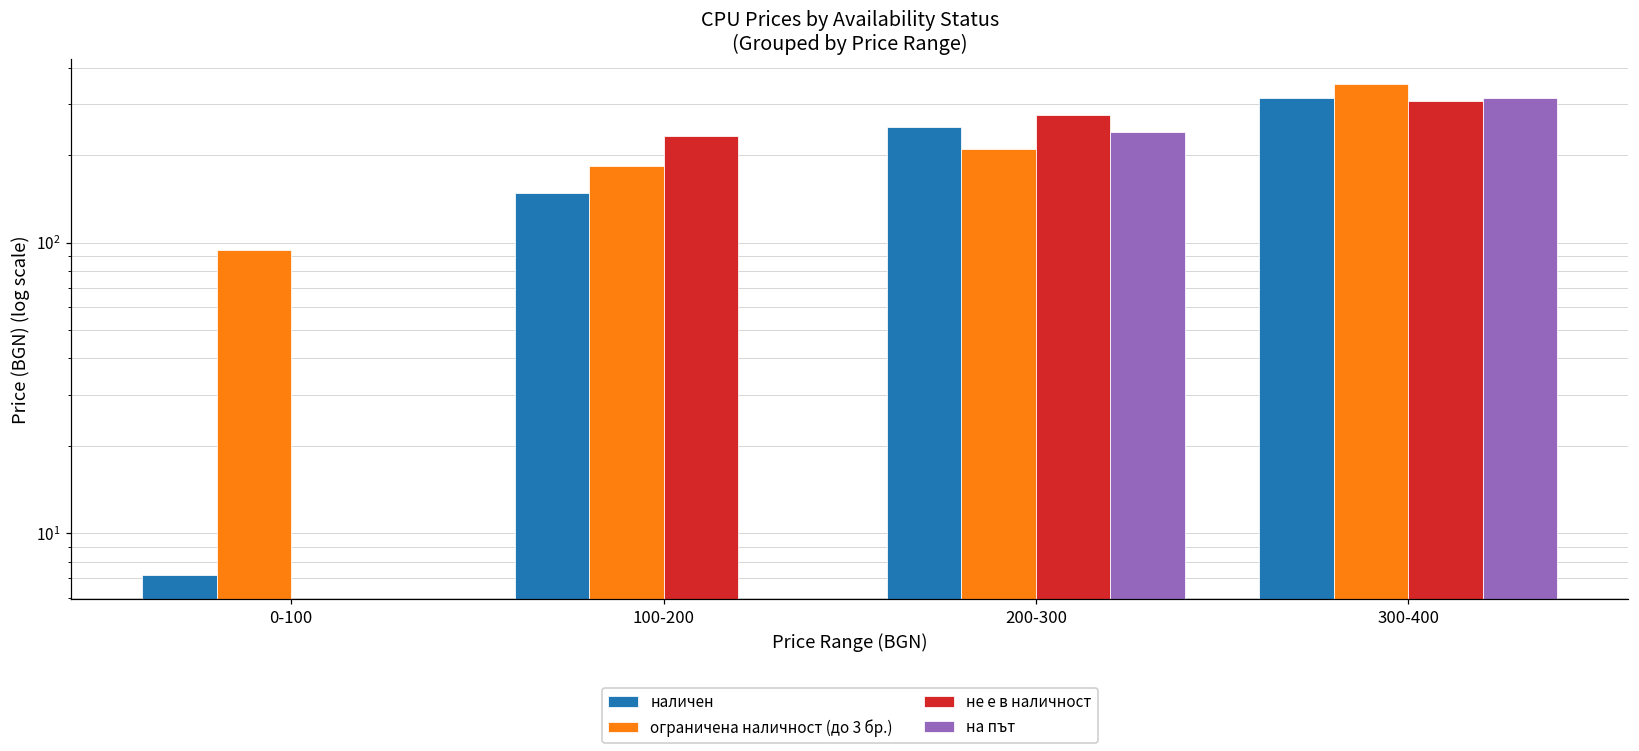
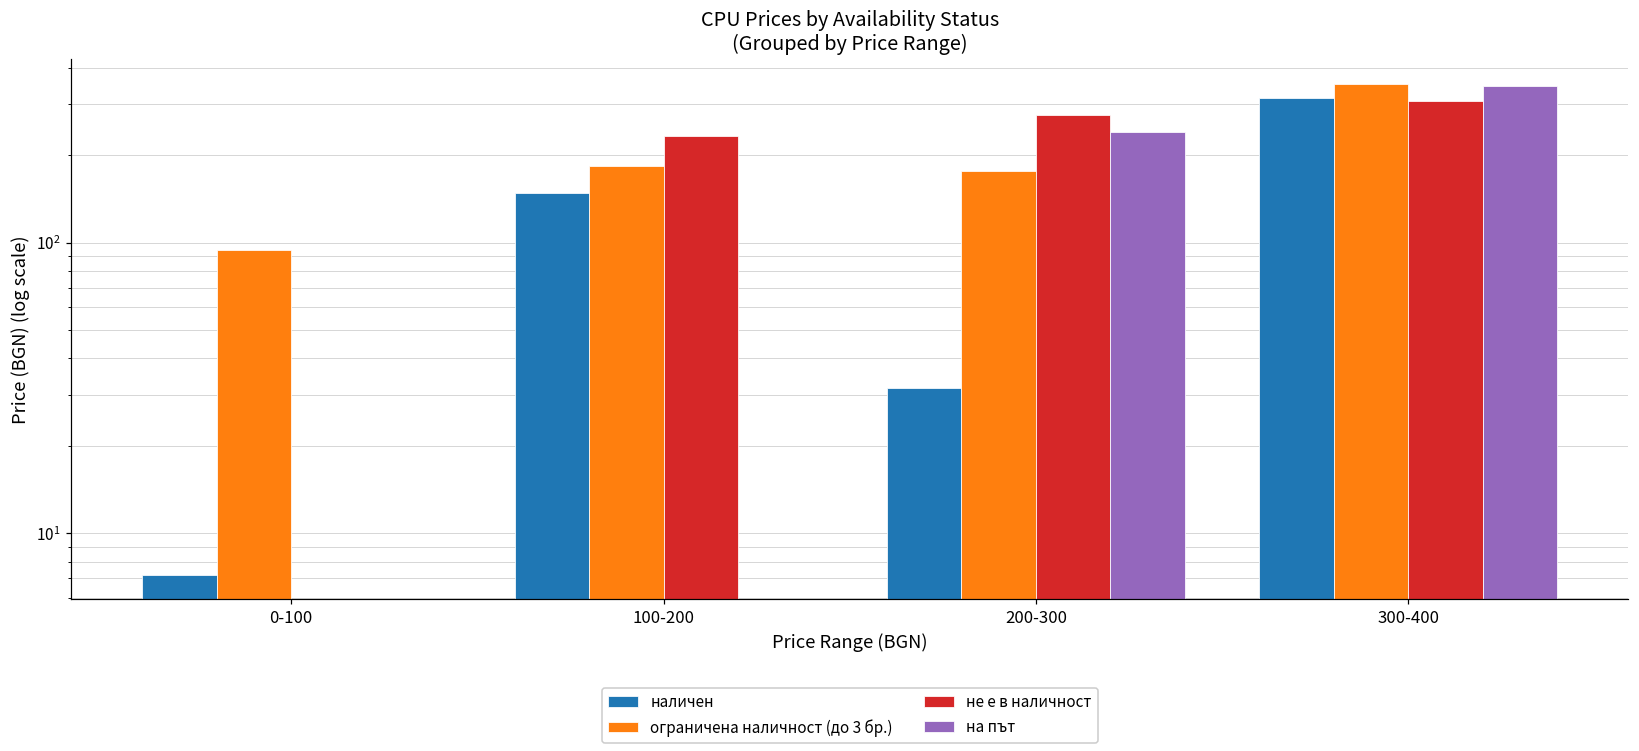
  {
    "наличен": {
      "0-100": 7.2,
      "100-200": 150,
-     "200-300": 250,
+     "200-300": 32,
      "300-400": 310
    },
    "ограничена наличност (до 3 бр.)": {
      "0-100": 95,
      "100-200": 180,
-     "200-300": 210,
+     "200-300": 180,
      "300-400": 350
    },
    "не е в наличност": {
      "100-200": 230,
      "200-300": 280,
      "300-400": 310
    },
    "на път": {
      "200-300": 240,
-     "300-400": 310
+     "300-400": 350
    }
  }
